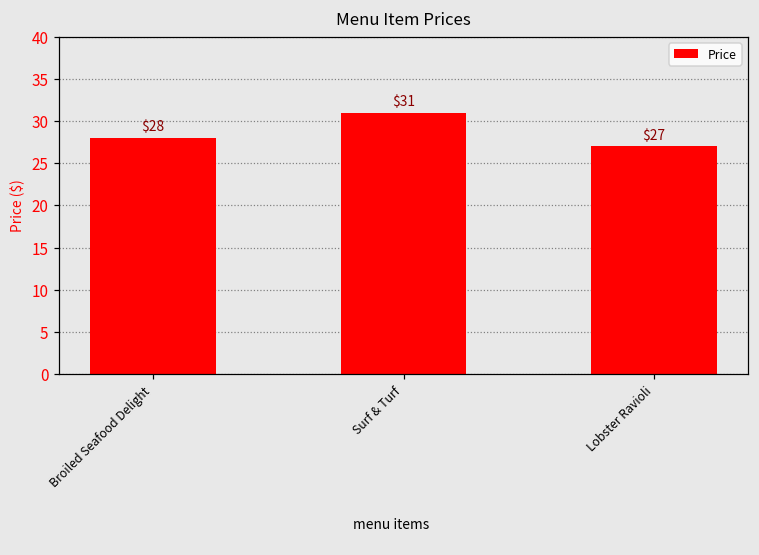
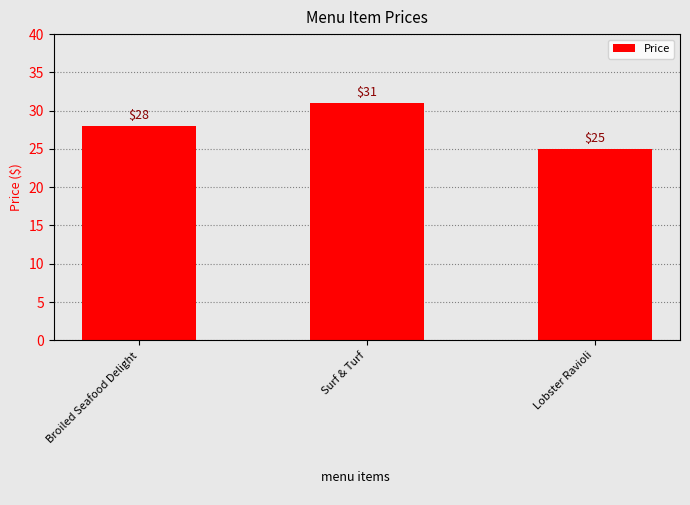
  {
    "Broiled Seafood Delight": "$28",
    "Surf & Turf": "$31",
-   "Lobster Ravioli": "$27"
+   "Lobster Ravioli": "$25"
  }
